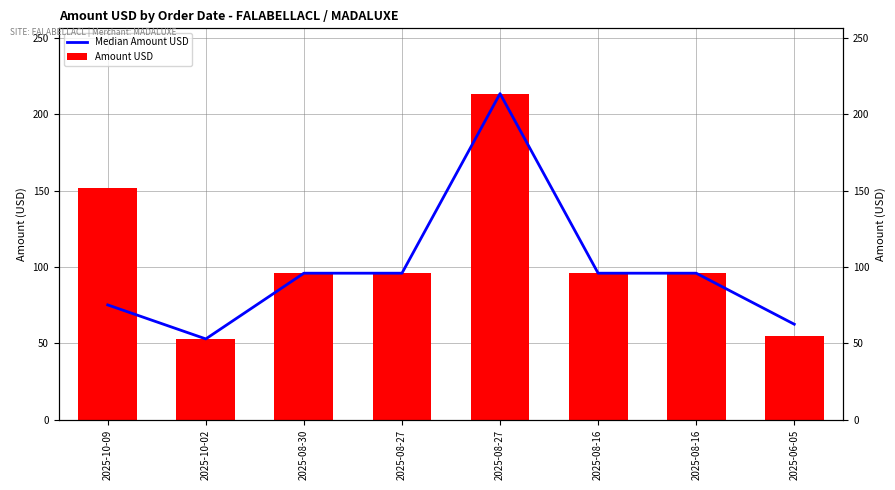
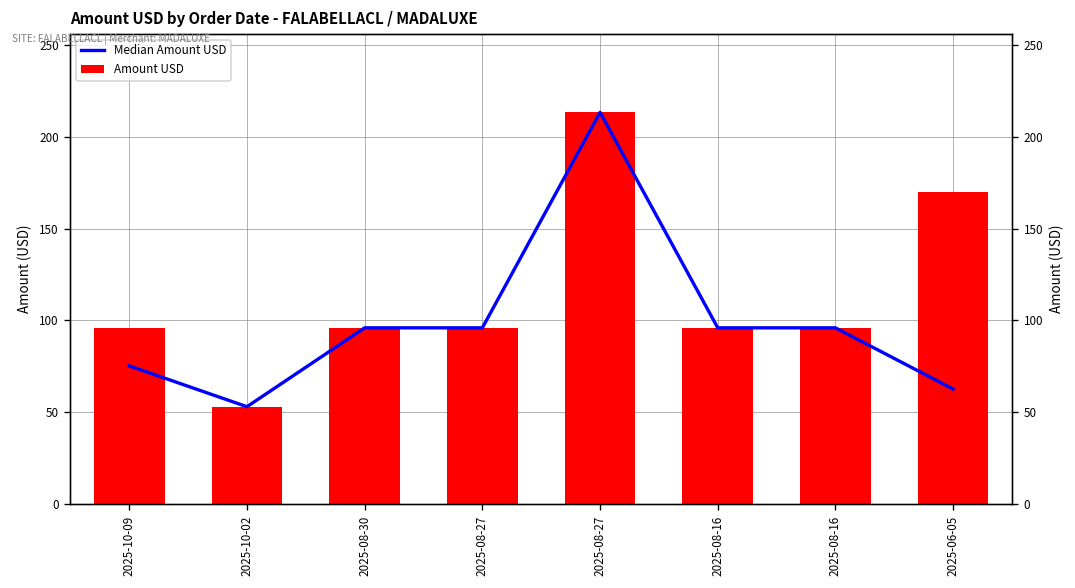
  {
    "Median Amount USD": {
      "2025-10-09": 75,
      "2025-10-02": 53,
      "2025-08-30": 96,
      "2025-06-05": 63
    },
    "Amount USD": {
-     "2025-10-09": 152,
+     "2025-10-09": 96,
      "2025-10-02": 53,
      "2025-08-30": 96,
-     "2025-06-05": 55
+     "2025-06-05": 170
    }
  }
